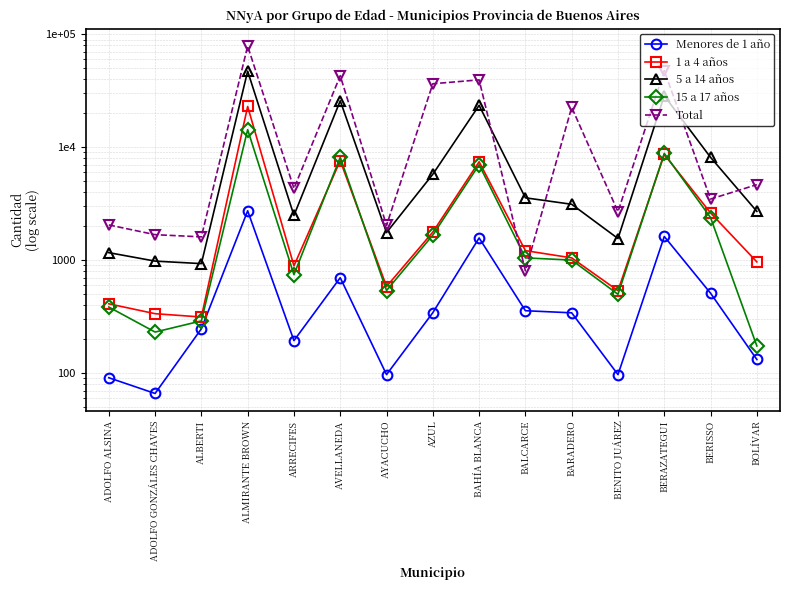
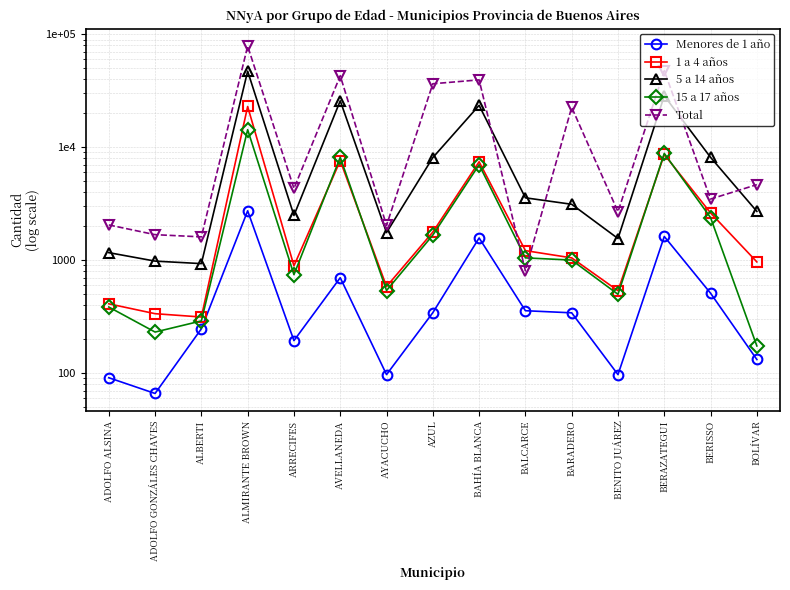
  {
    "Menores de 1 año": {
      "ADOLFO ALSINA": 90,
      "ADOLFO GONZÁLES CHAVES": 70,
      "ALBERTI": 250,
      "ALMIRANTE BROWN": 2700,
      "ARRECIFES": 190,
      "AVELLANEDA": 700,
      "AYACUCHO": 100,
      "AZUL": 340,
      "BAHÍA BLANCA": 1600,
      "BALCARCE": 360,
      "BARADERO": 340,
      "BENITO JUÁREZ": 100,
      "BERAZATEGUI": 1600,
      "BERISSO": 500,
      "BOLÍVAR": 130
    },
    "1 a 4 años": {
      "ADOLFO ALSINA": 410,
      "ADOLFO GONZÁLES CHAVES": 340,
      "ALBERTI": 310,
      "ALMIRANTE BROWN": 23000,
      "ARRECIFES": 900,
      "AVELLANEDA": 8000,
      "AYACUCHO": 600,
      "AZUL": 1800,
      "BAHÍA BLANCA": 7000,
      "BALCARCE": 1200,
      "BENITO JUÁREZ": 500,
      "BERISSO": 2600,
      "BOLÍVAR": 1000
    },
    "5 a 14 años": {
      "ADOLFO ALSINA": 1200,
      "ADOLFO GONZÁLES CHAVES": 1000,
      "ALBERTI": 900,
      "ALMIRANTE BROWN": 47000,
      "ARRECIFES": 2500,
      "AVELLANEDA": 26000,
      "AYACUCHO": 1800,
-     "AZUL": 6000,
+     "AZUL": 8000,
      "BAHÍA BLANCA": 24000,
      "BALCARCE": 3600,
      "BARADERO": 3100,
      "BENITO JUÁREZ": 1600,
      "BERISSO": 8000,
      "BOLÍVAR": 2700
    },
    "15 a 17 años": {
      "ADOLFO ALSINA": 390,
      "ADOLFO GONZÁLES CHAVES": 230,
      "ALBERTI": 290,
      "ALMIRANTE BROWN": 14000,
      "ARRECIFES": 700,
      "AVELLANEDA": 8000,
      "AYACUCHO": 500,
      "AZUL": 1700,
      "BAHÍA BLANCA": 7000,
      "BALCARCE": 1000,
      "BENITO JUÁREZ": 500,
      "BERISSO": 2400,
      "BOLÍVAR": 170
    },
    "Total": {
      "ADOLFO ALSINA": 2100,
      "ADOLFO GONZÁLES CHAVES": 1700,
      "ALBERTI": 1600,
      "ALMIRANTE BROWN": 80000,
      "ARRECIFES": 4300,
      "AVELLANEDA": 43000,
      "AYACUCHO": 2000,
      "AZUL": 37000,
      "BAHÍA BLANCA": 40000,
      "BALCARCE": 800,
      "BARADERO": 23000,
      "BENITO JUÁREZ": 2700,
      "BERISSO": 3500,
      "BOLÍVAR": 4700
    }
  }
